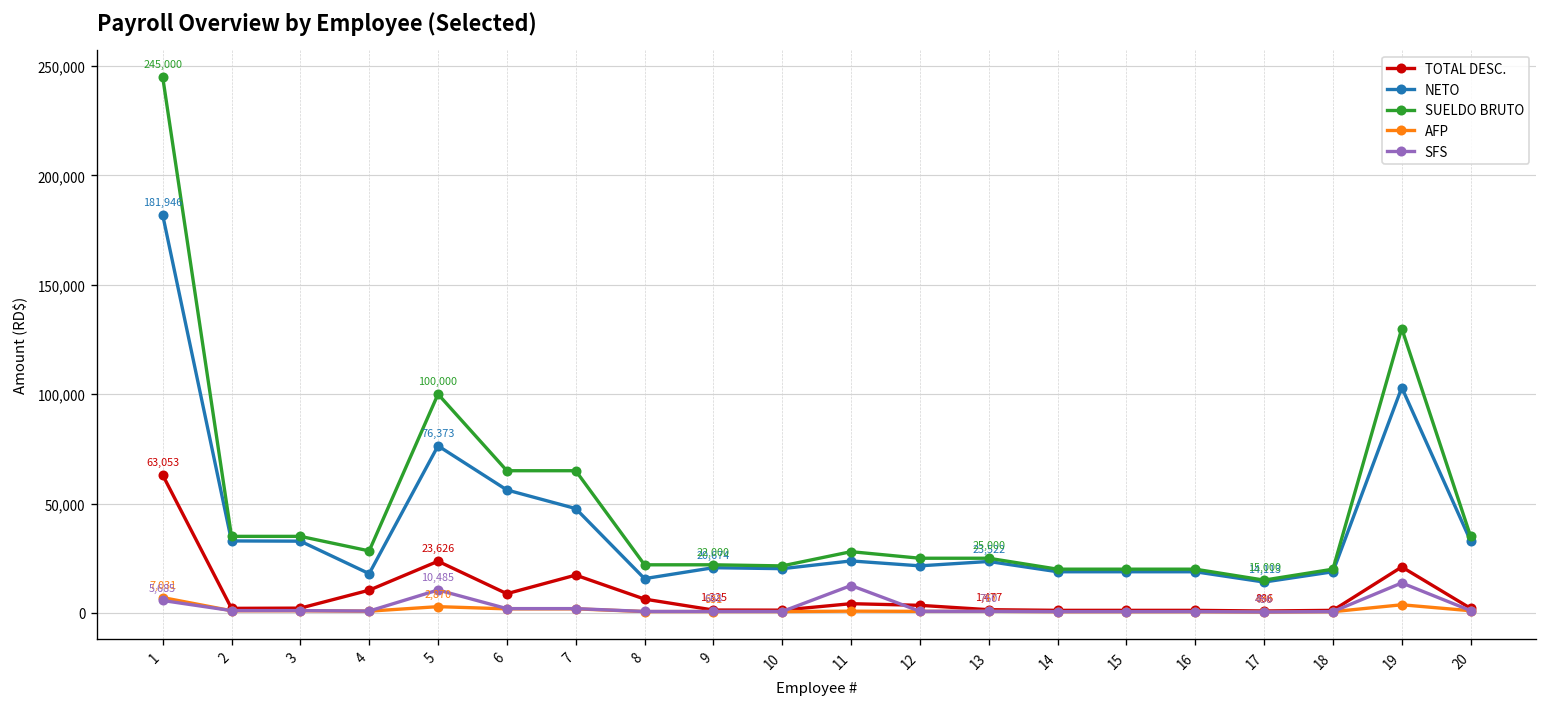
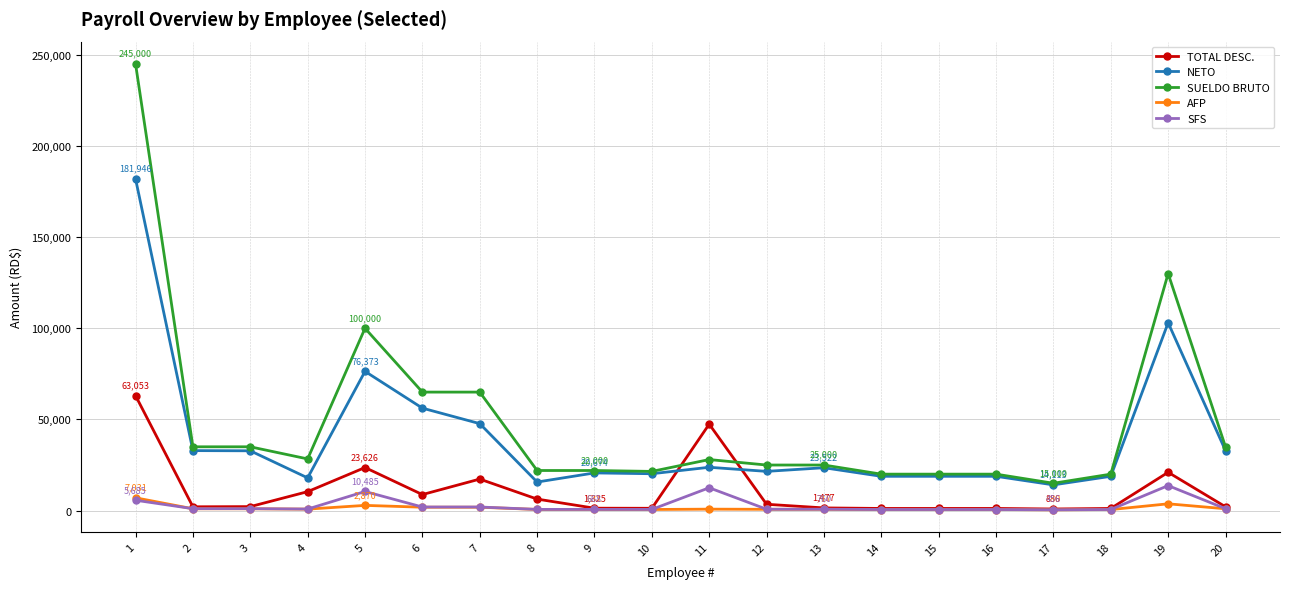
  {
    "TOTAL DESC.": {
      "4": "10,000",
      "6": "9,000",
      "7": "17,000",
      "8": "6,000",
-     "11": "4,000",
+     "11": "47,000",
      "12": "3,000",
      "19": "21,000"
    },
    "NETO": {
      "1": "181,946",
      "5": "76,373"
    },
    "SUELDO BRUTO": {
      "1": "245,000",
      "5": "100,000"
    },
    "AFP": {
      "11": "1,000",
      "19": "4,000"
    },
    "SFS": {
      "5": "10,485"
    }
  }
